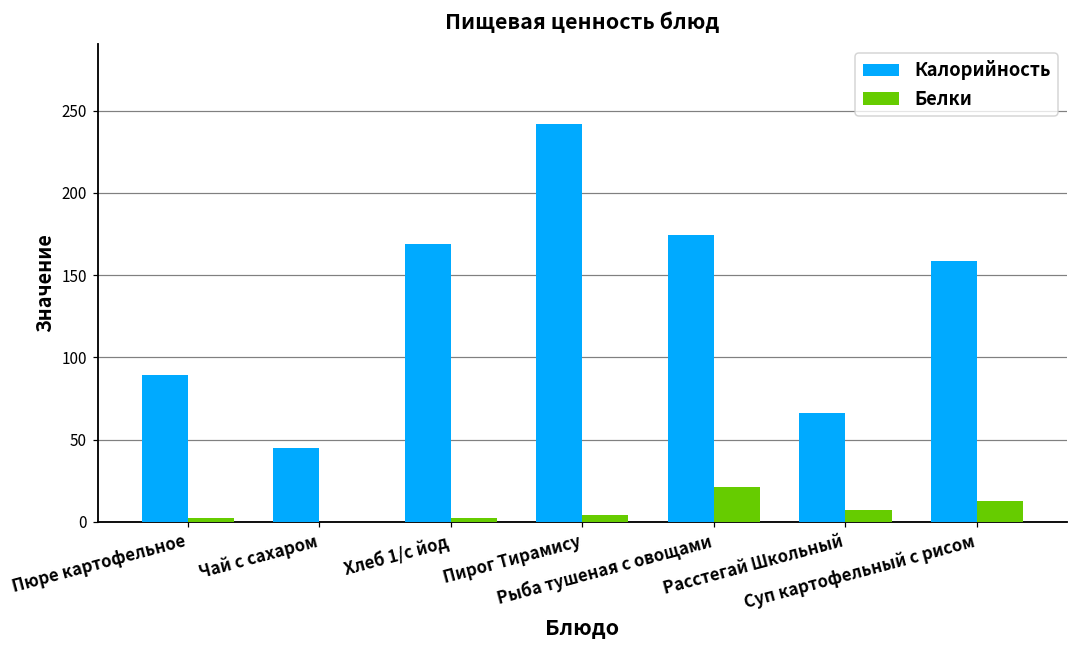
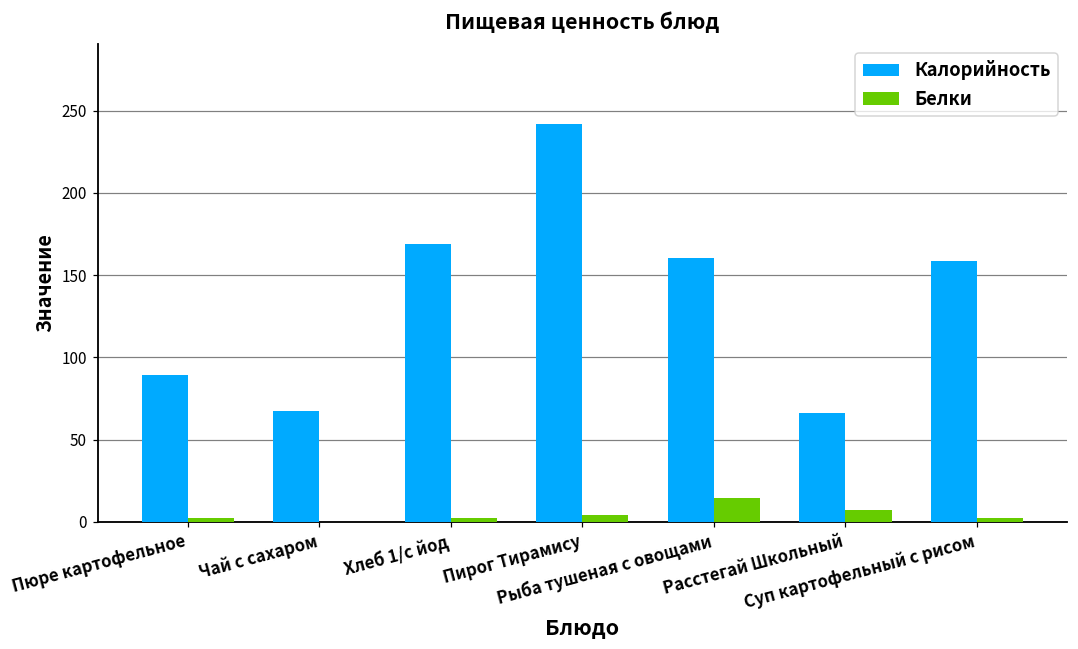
  {
    "Калорийность": {
      "Пюре картофельное": 89,
-     "Чай с сахаром": 45,
+     "Чай с сахаром": 67,
      "Хлеб 1/с йод": 169,
      "Пирог Тирамису": 242,
-     "Рыба тушеная с овощами": 175,
+     "Рыба тушеная с овощами": 160,
      "Расстегай Школьный": 66,
      "Суп картофельный с рисом": 158
    },
    "Белки": {
      "Пюре картофельное": 2,
      "Чай с сахаром": 0,
      "Хлеб 1/с йод": 3,
      "Пирог Тирамису": 4,
-     "Рыба тушеная с овощами": 21,
+     "Рыба тушеная с овощами": 15,
      "Расстегай Школьный": 7,
-     "Суп картофельный с рисом": 13
+     "Суп картофельный с рисом": 2
    }
  }
